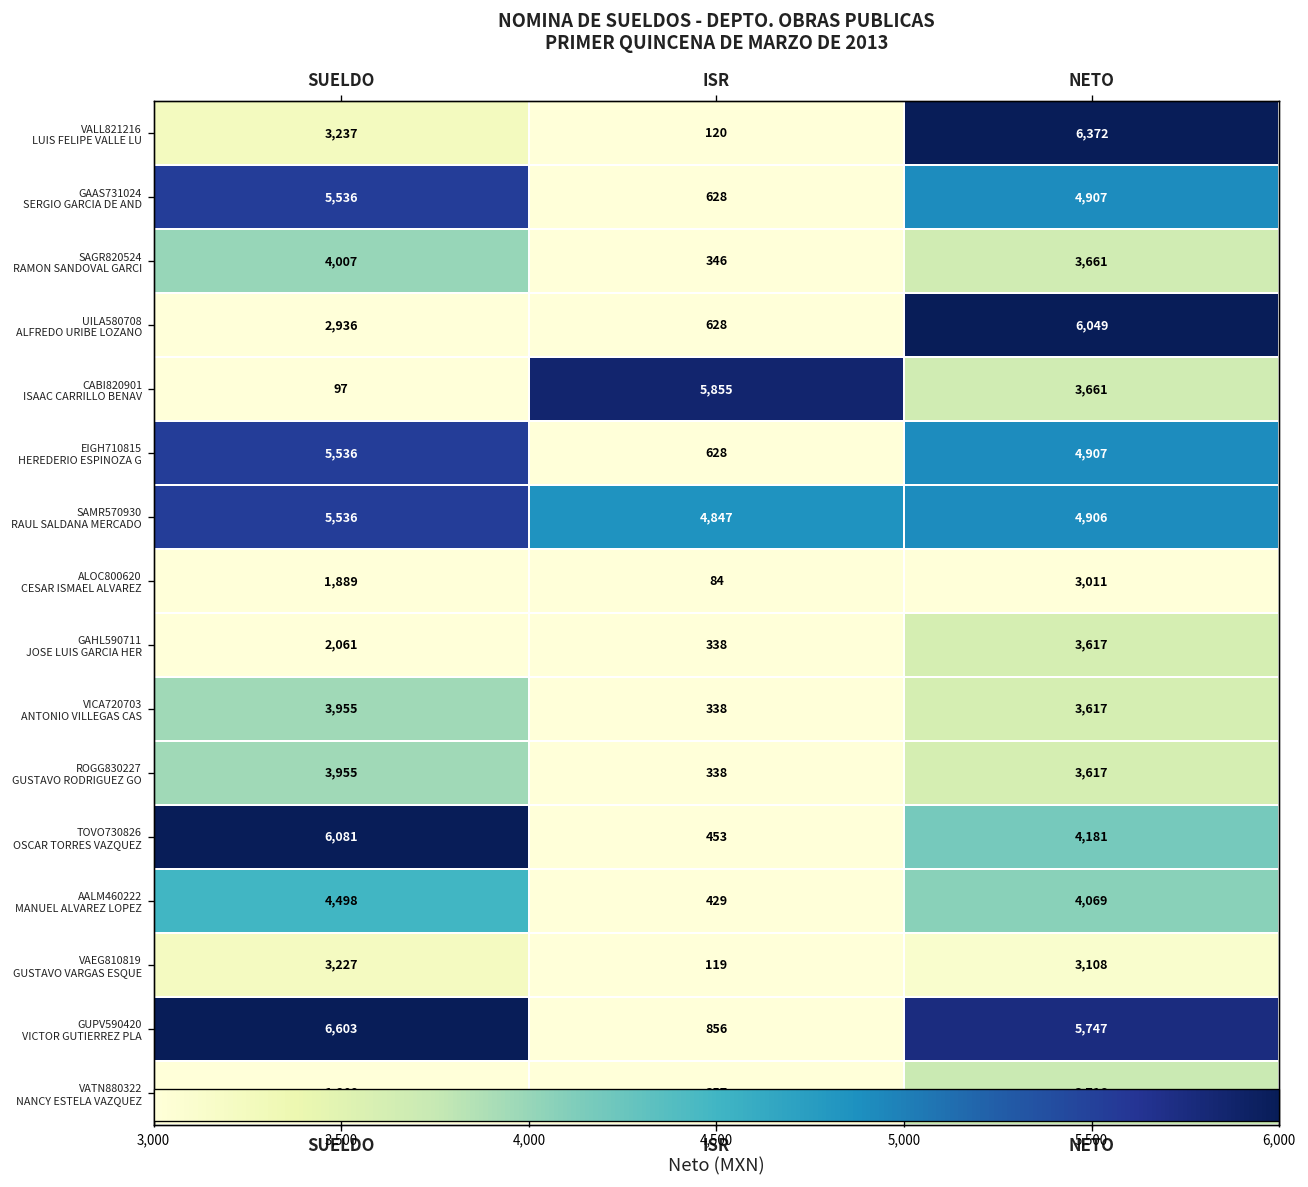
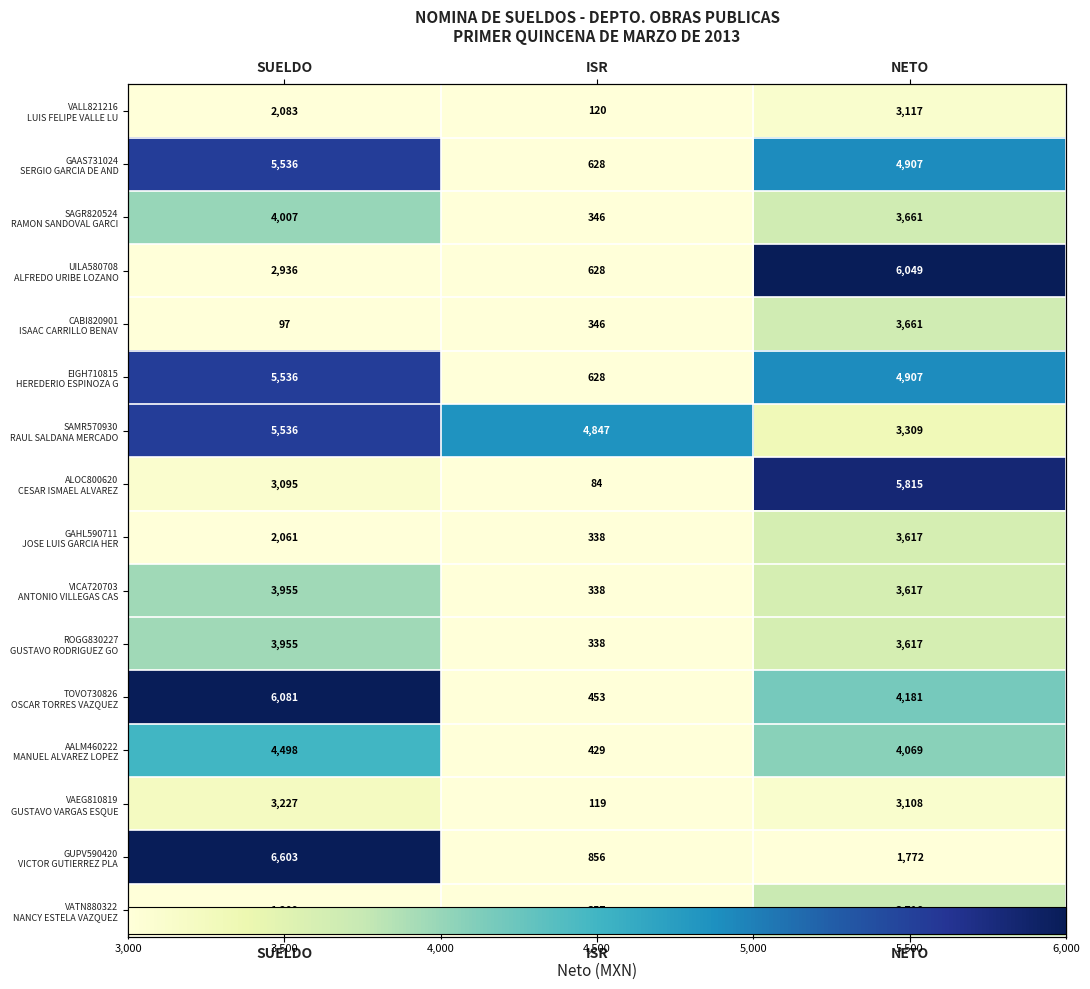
  {
    "VALL821216 LUIS FELIPE VALLE LU": {
-     "SUELDO": "3,237",
+     "SUELDO": "2,083",
      "ISR": "120",
-     "NETO": "6,372"
+     "NETO": "3,117"
    },
    "GAAS731024 SERGIO GARCIA DE AND": {
      "SUELDO": "5,536",
      "ISR": "628",
      "NETO": "4,907"
    },
    "SAGR820524 RAMON SANDOVAL GARCI": {
      "SUELDO": "4,007",
      "ISR": "346",
      "NETO": "3,661"
    },
    "UILA580708 ALFREDO URIBE LOZANO": {
      "SUELDO": "2,936",
      "ISR": "628",
      "NETO": "6,049"
    },
    "CABI820901 ISAAC CARRILLO BENAV": {
      "SUELDO": "97",
-     "ISR": "5,855",
+     "ISR": "346",
      "NETO": "3,661"
    },
    "EIGH710815 HEREDERIO ESPINOZA G": {
      "SUELDO": "5,536",
      "ISR": "628",
      "NETO": "4,907"
    },
    "SAMR570930 RAUL SALDANA MERCADO": {
      "SUELDO": "5,536",
      "ISR": "4,847",
-     "NETO": "4,906"
+     "NETO": "3,309"
    },
    "ALOC800620 CESAR ISMAEL ALVAREZ": {
-     "SUELDO": "1,889",
+     "SUELDO": "3,095",
      "ISR": "84",
-     "NETO": "3,011"
+     "NETO": "5,815"
    },
    "GAHL590711 JOSE LUIS GARCIA HER": {
      "SUELDO": "2,061",
      "ISR": "338",
      "NETO": "3,617"
    },
    "VICA720703 ANTONIO VILLEGAS CAS": {
      "SUELDO": "3,955",
      "ISR": "338",
      "NETO": "3,617"
    },
    "ROGG830227 GUSTAVO RODRIGUEZ GO": {
      "SUELDO": "3,955",
      "ISR": "338",
      "NETO": "3,617"
    },
    "TOVO730826 OSCAR TORRES VAZQUEZ": {
      "SUELDO": "6,081",
      "ISR": "453",
      "NETO": "4,181"
    },
    "AALM460222 MANUEL ALVAREZ LOPEZ": {
      "SUELDO": "4,498",
      "ISR": "429",
      "NETO": "4,069"
    },
    "VAEG810819 GUSTAVO VARGAS ESQUE": {
      "SUELDO": "3,227",
      "ISR": "119",
      "NETO": "3,108"
    },
    "GUPV590420 VICTOR GUTIERREZ PLA": {
      "SUELDO": "6,603",
      "ISR": "856",
-     "NETO": "5,747"
+     "NETO": "1,772"
    },
    "VATN880322 NANCY ESTELA VAZQUEZ": {
      "SUELDO": "1,209",
      "ISR": "357",
      "NETO": "3,716"
    }
  }
